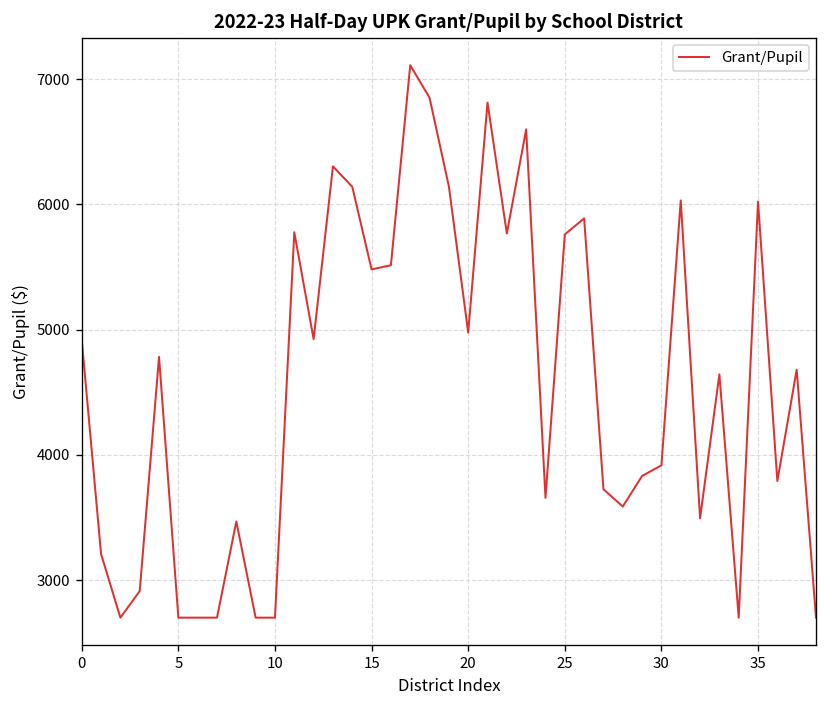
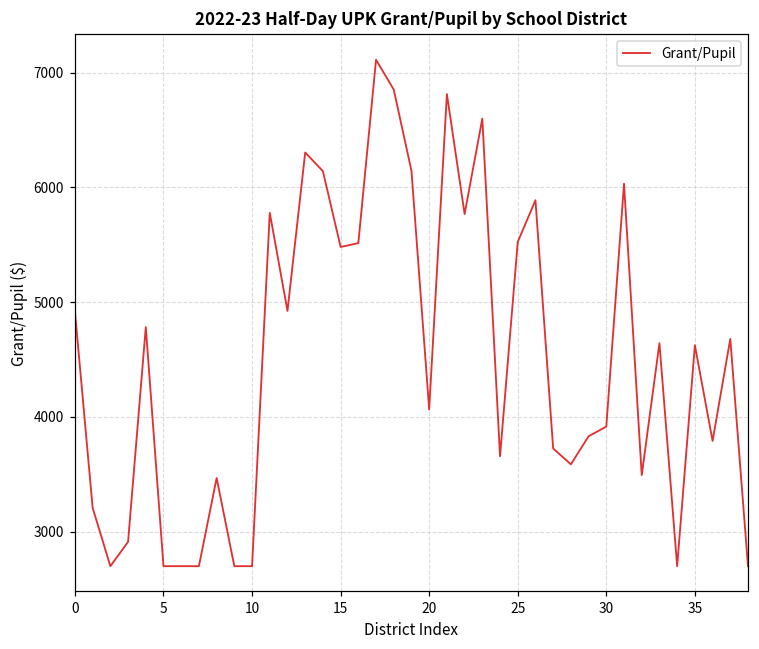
  {
    "0": 4920,
    "5": 2700,
    "10": 2700,
    "15": 5480,
-   "20": 4980,
-   "25": 5760,
+   "20": 4060,
+   "25": 5520,
    "30": 3920,
-   "35": 6020
+   "35": 4620
  }
